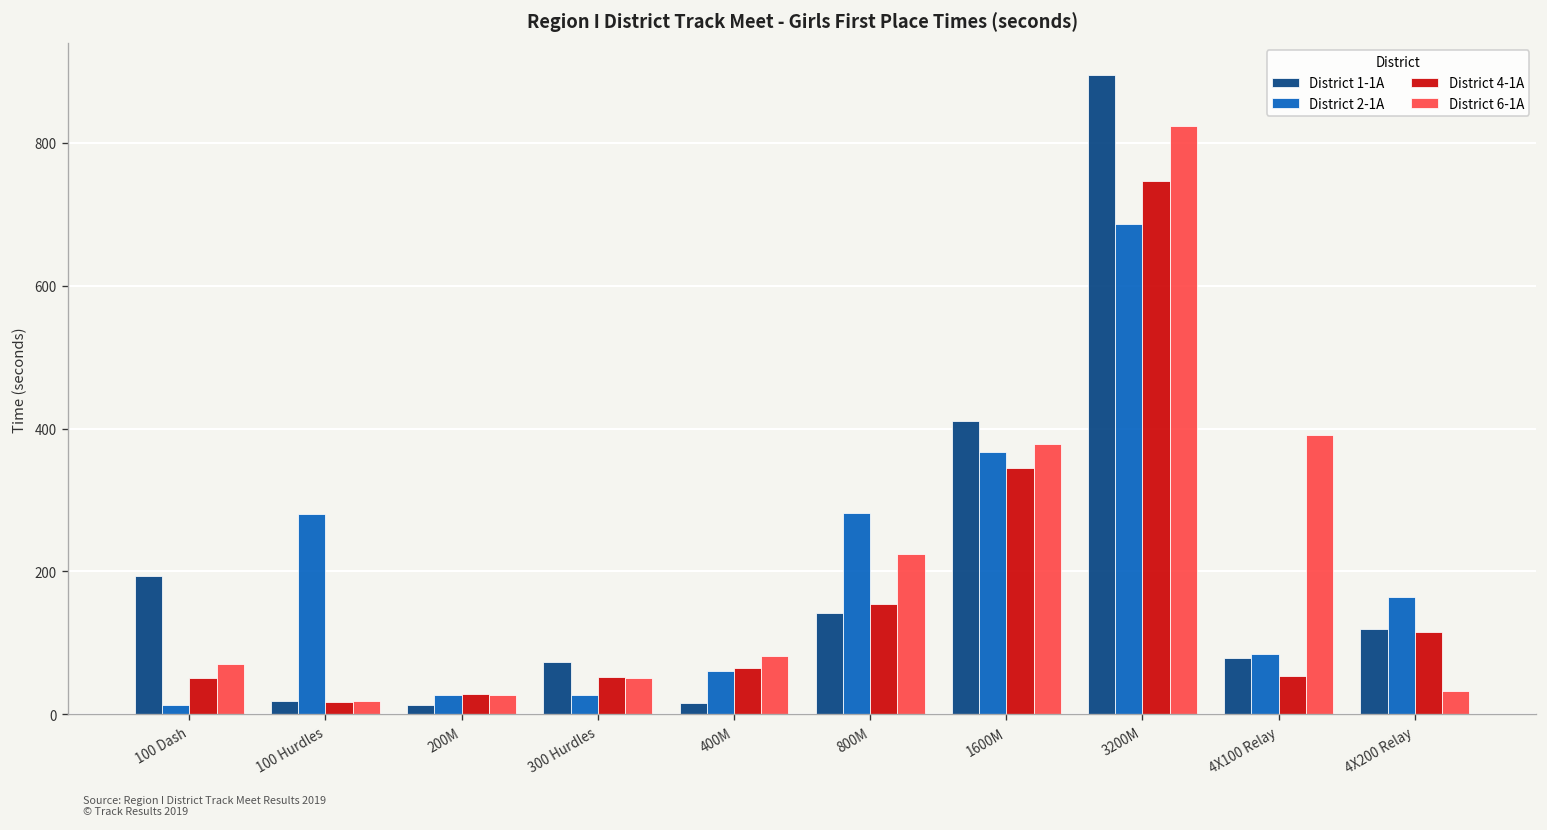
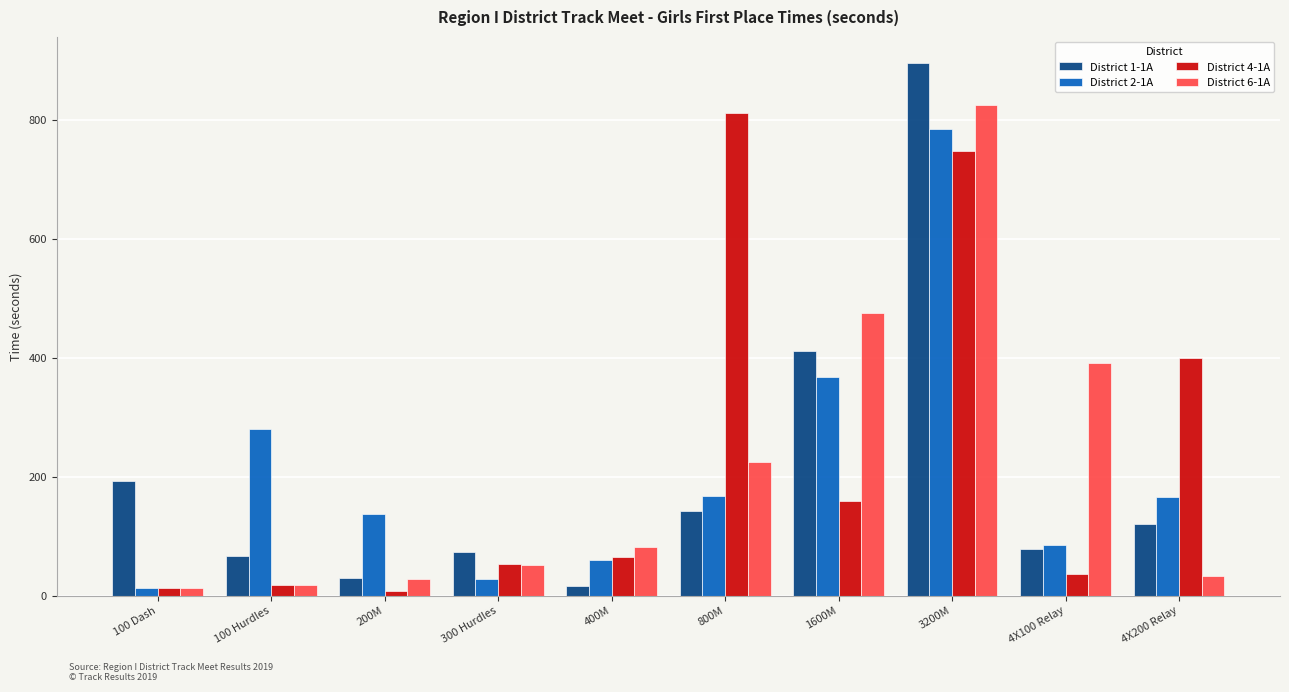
  {
    "District 1-1A": {
      "100 Dash": 190,
-     "100 Hurdles": 20,
-     "200M": 10,
+     "100 Hurdles": 70,
+     "200M": 30,
      "300 Hurdles": 70,
      "400M": 20,
      "800M": 140,
      "1600M": 410,
      "3200M": 890,
      "4X100 Relay": 80,
      "4X200 Relay": 120
    },
    "District 2-1A": {
      "100 Dash": 10,
      "100 Hurdles": 280,
-     "200M": 30,
+     "200M": 140,
      "300 Hurdles": 30,
      "400M": 60,
-     "800M": 280,
+     "800M": 170,
      "1600M": 370,
-     "3200M": 690,
+     "3200M": 780,
      "4X100 Relay": 80,
      "4X200 Relay": 160
    },
    "District 4-1A": {
-     "100 Dash": 50,
+     "100 Dash": 10,
      "100 Hurdles": 20,
-     "200M": 30,
+     "200M": 10,
      "300 Hurdles": 50,
      "400M": 70,
-     "800M": 150,
-     "1600M": 340,
+     "800M": 810,
+     "1600M": 160,
      "3200M": 750,
-     "4X100 Relay": 50,
-     "4X200 Relay": 120
+     "4X100 Relay": 40,
+     "4X200 Relay": 400
    },
    "District 6-1A": {
-     "100 Dash": 70,
+     "100 Dash": 10,
      "100 Hurdles": 20,
      "200M": 30,
      "300 Hurdles": 50,
      "400M": 80,
      "800M": 220,
-     "1600M": 380,
+     "1600M": 480,
      "3200M": 820,
      "4X100 Relay": 390,
      "4X200 Relay": 30
    }
  }
